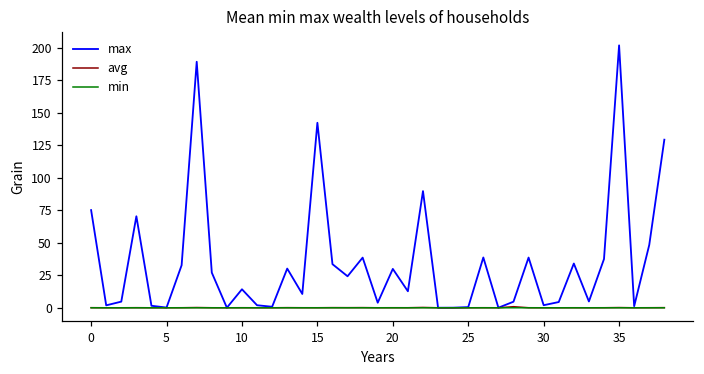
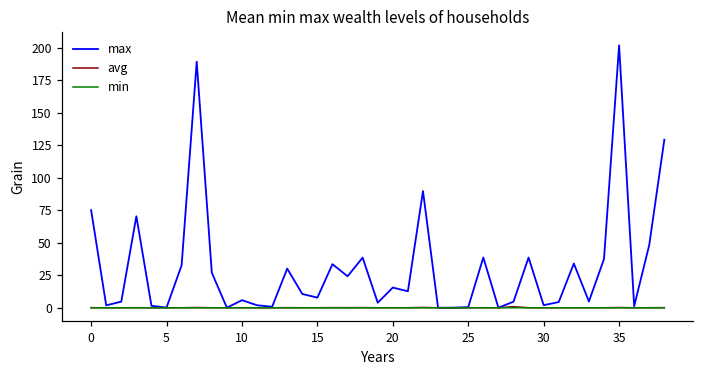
  {
    "max": {
      "0": 75,
-     "10": 14,
-     "15": 142,
-     "20": 30,
+     "10": 6,
+     "15": 8,
+     "20": 16,
      "35": 202
    }
  }
